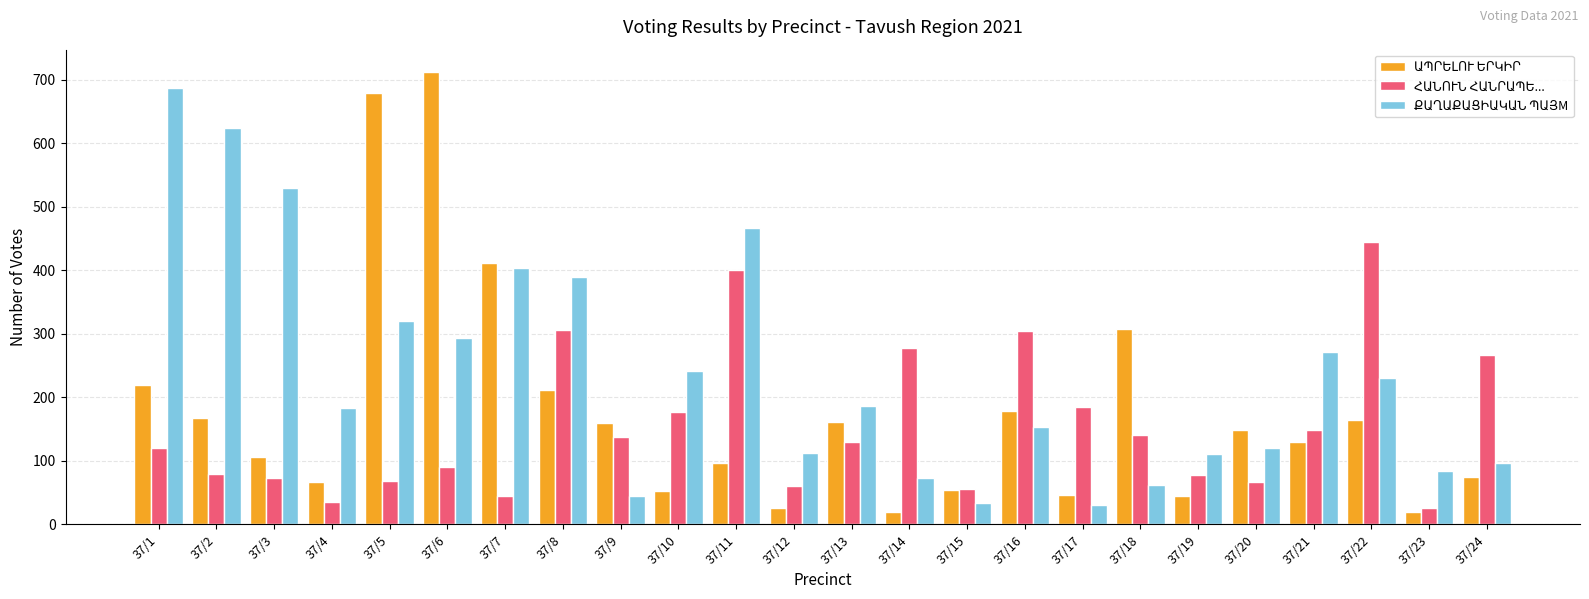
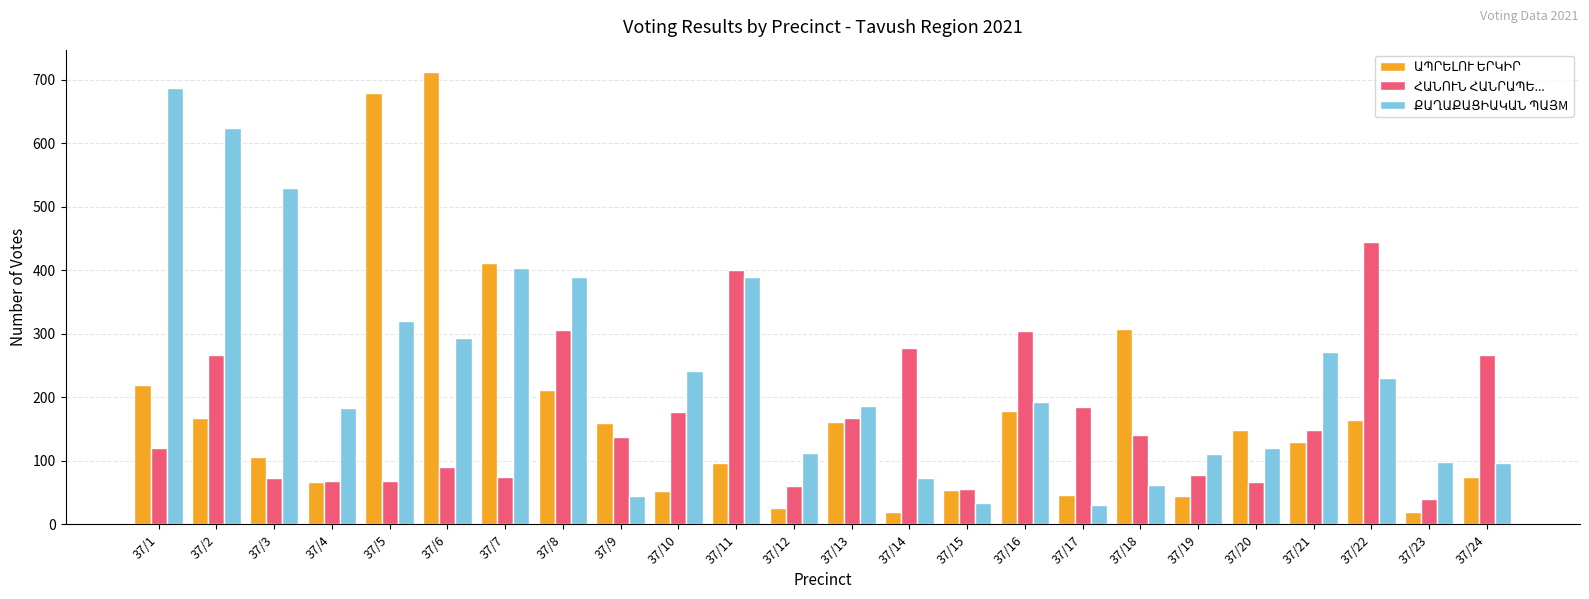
  {
    "ԱՊՐԵԼՈՒ ԵՐԿԻՐ": {
      "37/1": 220,
      "37/2": 170,
      "37/3": 110,
      "37/4": 70,
      "37/5": 680,
      "37/6": 710,
      "37/7": 410,
      "37/8": 210,
      "37/9": 160,
      "37/10": 50,
      "37/11": 100,
      "37/12": 30,
      "37/13": 160,
      "37/14": 20,
      "37/15": 50,
      "37/16": 180,
      "37/17": 50,
      "37/18": 310,
      "37/19": 50,
      "37/20": 150,
      "37/21": 130,
      "37/22": 170,
      "37/23": 20,
      "37/24": 70
    },
    "ՀԱՆՈՒՆ ՀԱՆՐԱՊԵ...": {
      "37/1": 120,
-     "37/2": 80,
+     "37/2": 270,
      "37/3": 70,
-     "37/4": 40,
+     "37/4": 70,
      "37/5": 70,
      "37/6": 90,
-     "37/7": 40,
+     "37/7": 70,
      "37/8": 310,
      "37/9": 140,
      "37/10": 180,
      "37/11": 400,
      "37/12": 60,
-     "37/13": 130,
+     "37/13": 170,
      "37/14": 280,
      "37/15": 60,
      "37/16": 310,
      "37/17": 190,
      "37/18": 140,
      "37/19": 80,
      "37/20": 70,
      "37/21": 150,
      "37/22": 440,
-     "37/23": 30,
+     "37/23": 40,
      "37/24": 270
    },
    "ՔԱՂԱՔԱՑԻԱԿԱՆ ՊԱՅM": {
      "37/1": 690,
      "37/2": 630,
      "37/3": 530,
      "37/4": 180,
      "37/5": 320,
      "37/6": 290,
      "37/7": 400,
      "37/8": 390,
      "37/9": 50,
      "37/10": 240,
-     "37/11": 470,
+     "37/11": 390,
      "37/12": 110,
      "37/13": 190,
      "37/14": 70,
      "37/15": 30,
-     "37/16": 150,
+     "37/16": 190,
      "37/17": 30,
      "37/18": 60,
      "37/19": 110,
      "37/20": 120,
      "37/21": 270,
      "37/22": 230,
-     "37/23": 80,
+     "37/23": 100,
      "37/24": 100
    }
  }
